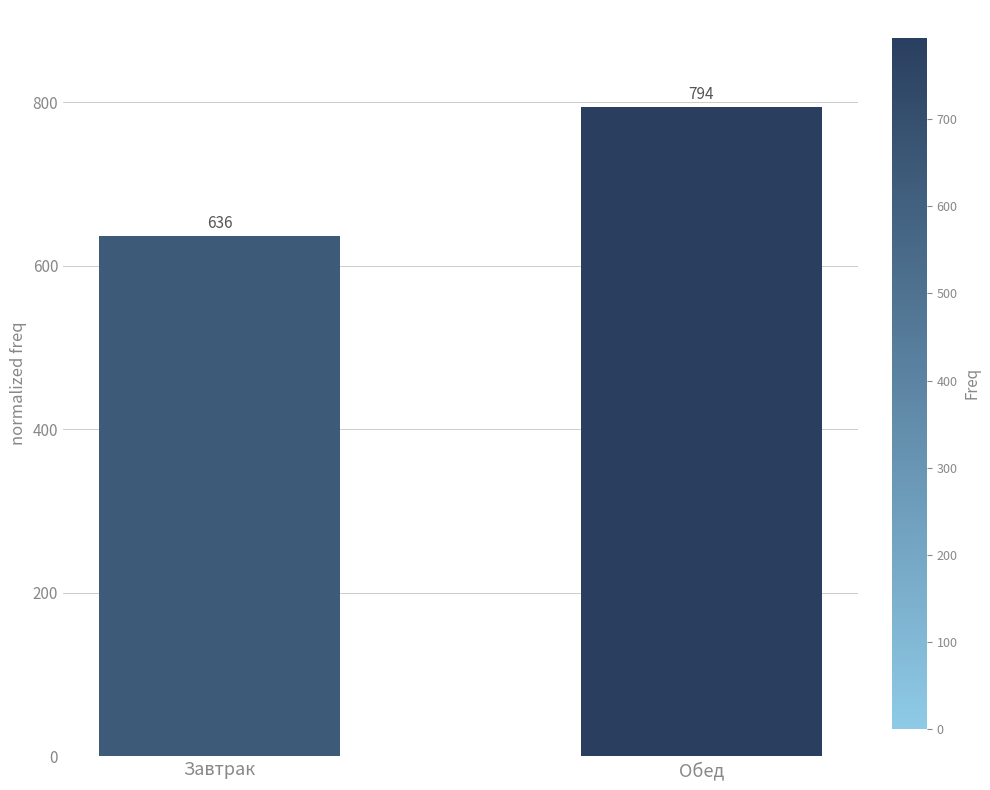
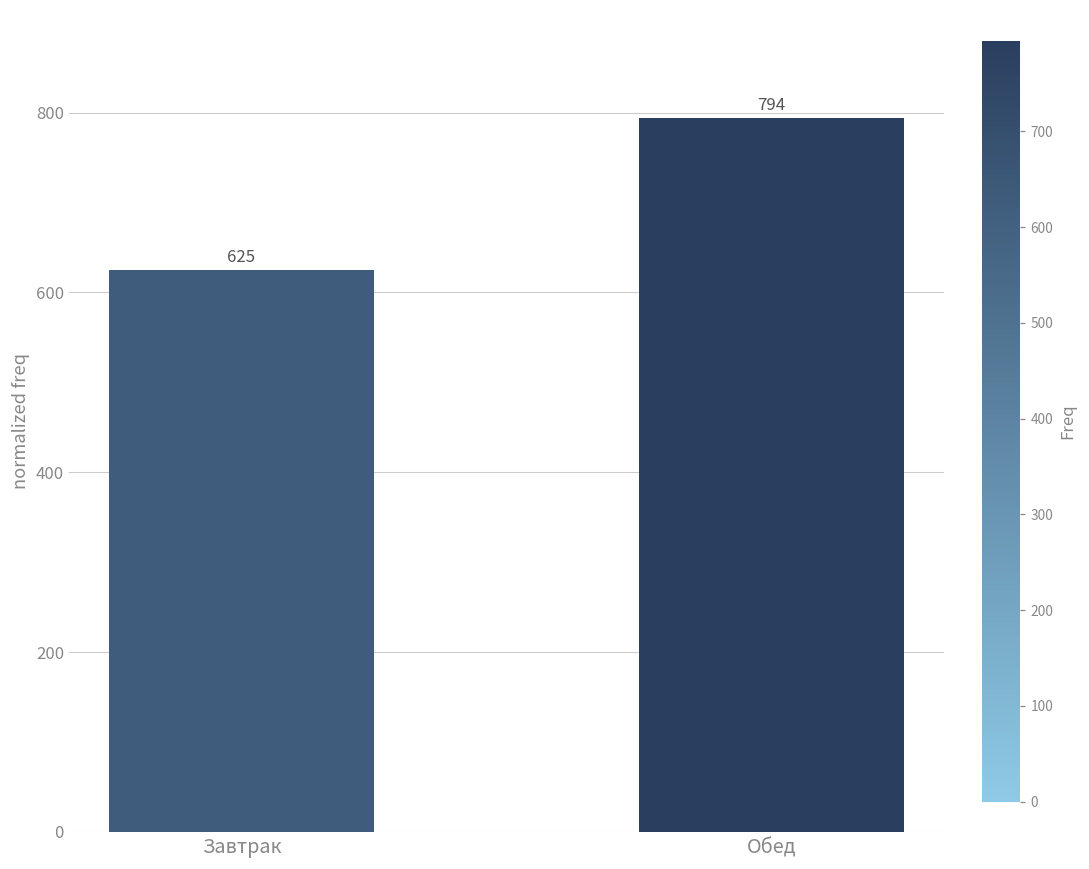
  {
-   "Завтрак": 636,
+   "Завтрак": 625,
    "Обед": 794
  }
